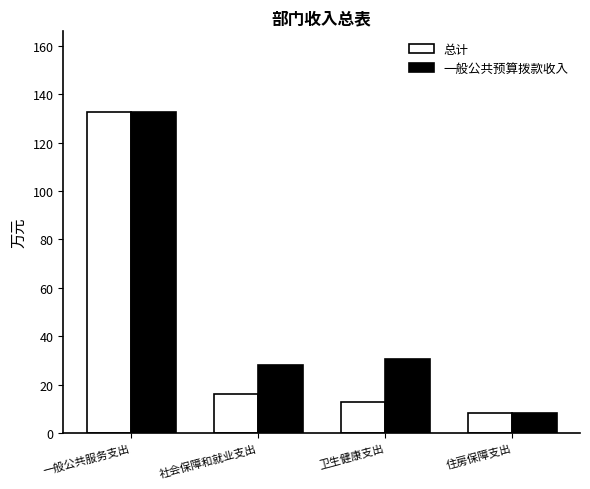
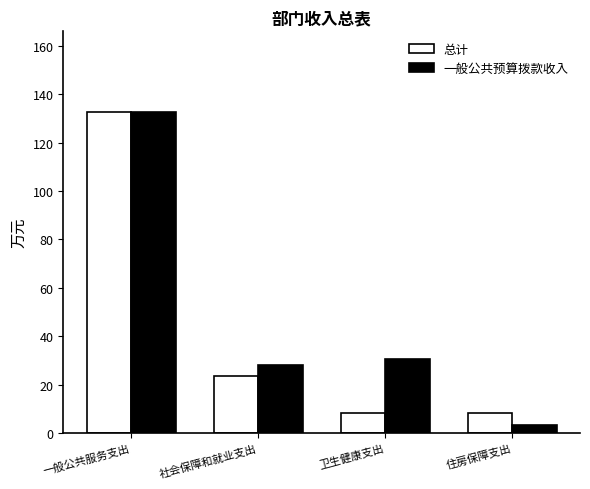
  {
    "总计": {
      "一般公共服务支出": 133,
-     "社会保障和就业支出": 16,
-     "卫生健康支出": 13,
+     "社会保障和就业支出": 24,
+     "卫生健康支出": 8,
      "住房保障支出": 8
    },
    "一般公共预算拨款收入": {
      "一般公共服务支出": 133,
      "社会保障和就业支出": 28,
      "卫生健康支出": 31,
-     "住房保障支出": 8
+     "住房保障支出": 3
    }
  }
